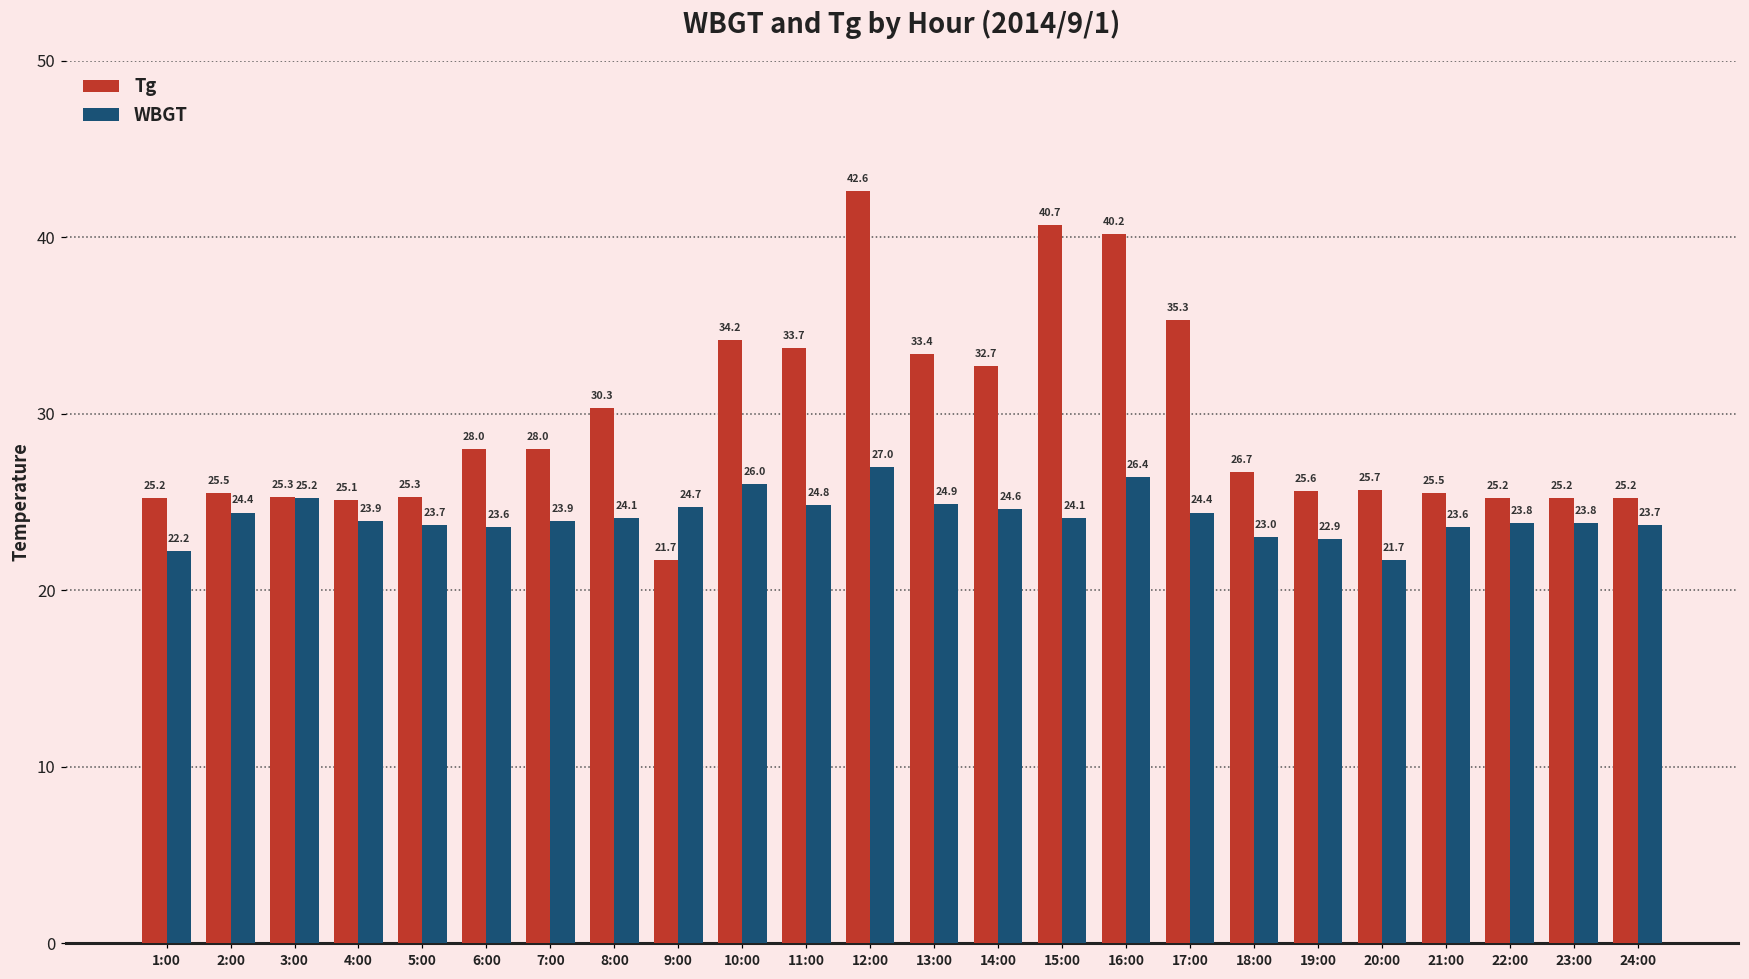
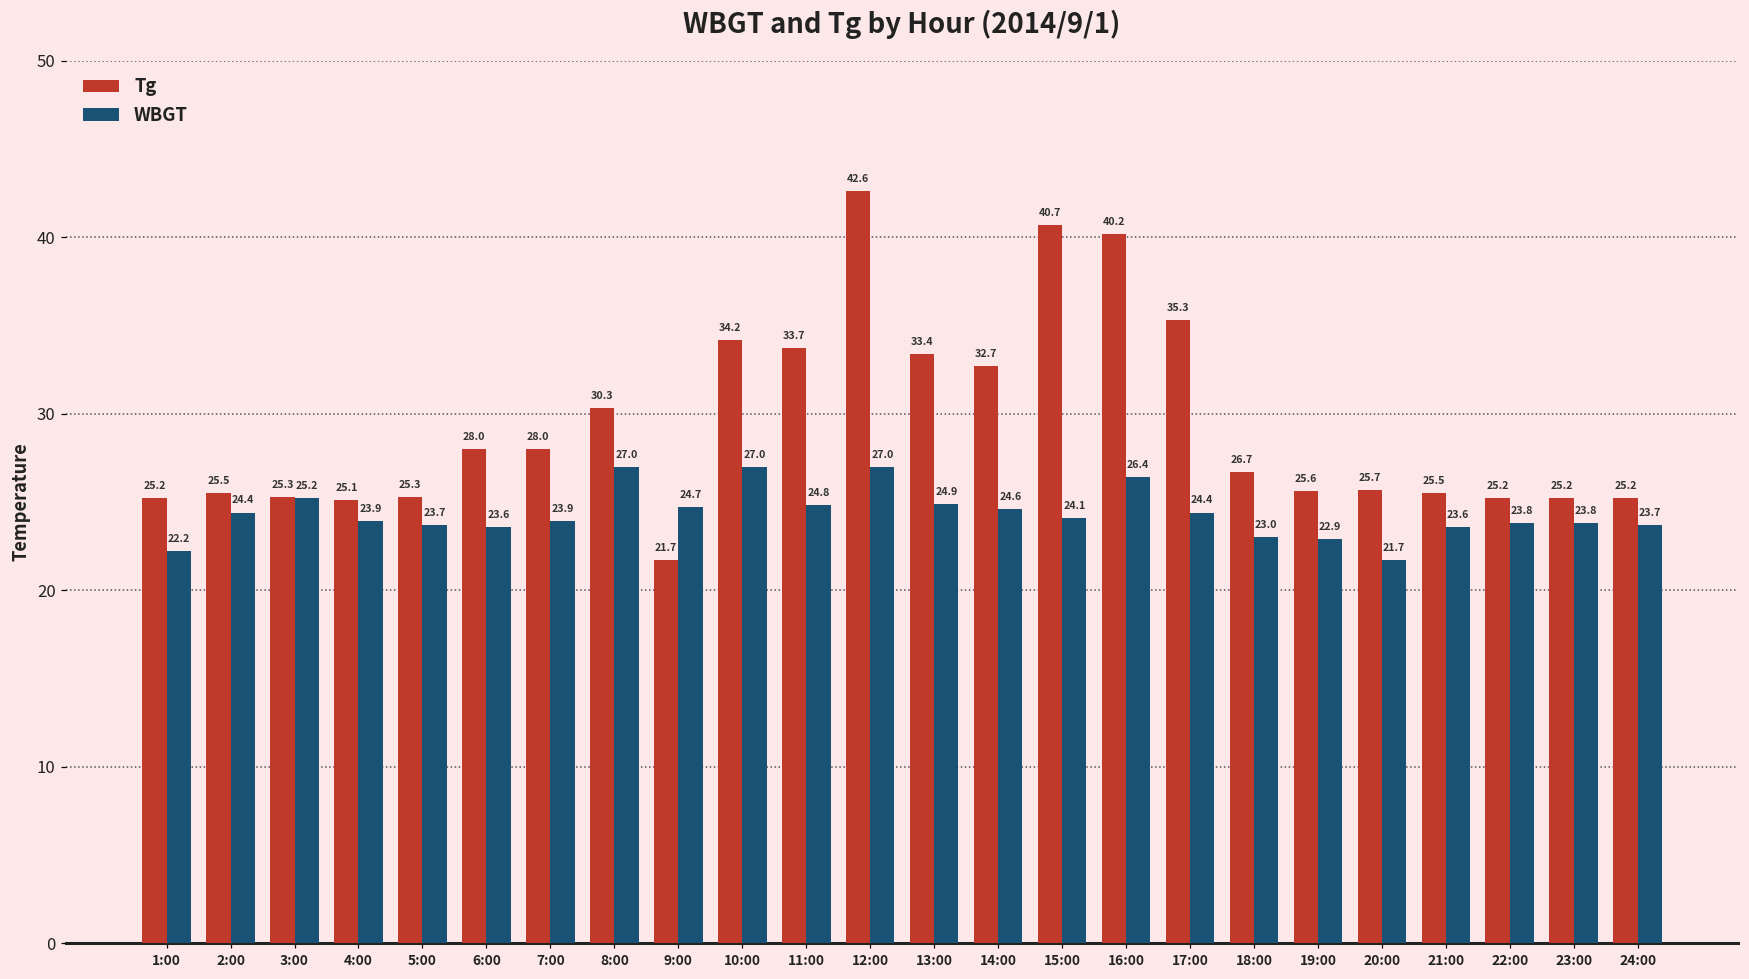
  {
    "Tg": {
      "1:00": 25.2,
      "2:00": 25.5,
      "3:00": 25.3,
      "4:00": 25.1,
      "5:00": 25.3,
      "6:00": 28.0,
      "7:00": 28.0,
      "8:00": 30.3,
      "9:00": 21.7,
      "10:00": 34.2,
      "11:00": 33.7,
      "12:00": 42.6,
      "13:00": 33.4,
      "14:00": 32.7,
      "15:00": 40.7,
      "16:00": 40.2,
      "17:00": 35.3,
      "18:00": 26.7,
      "19:00": 25.6,
      "20:00": 25.7,
      "21:00": 25.5,
      "22:00": 25.2,
      "23:00": 25.2,
      "24:00": 25.2
    },
    "WBGT": {
      "1:00": 22.2,
      "2:00": 24.4,
      "3:00": 25.2,
      "4:00": 23.9,
      "5:00": 23.7,
      "6:00": 23.6,
      "7:00": 23.9,
-     "8:00": 24.1,
+     "8:00": 27.0,
      "9:00": 24.7,
-     "10:00": 26.0,
+     "10:00": 27.0,
      "11:00": 24.8,
      "12:00": 27.0,
      "13:00": 24.9,
      "14:00": 24.6,
      "15:00": 24.1,
      "16:00": 26.4,
      "17:00": 24.4,
      "18:00": 23.0,
      "19:00": 22.9,
      "20:00": 21.7,
      "21:00": 23.6,
      "22:00": 23.8,
      "23:00": 23.8,
      "24:00": 23.7
    }
  }
